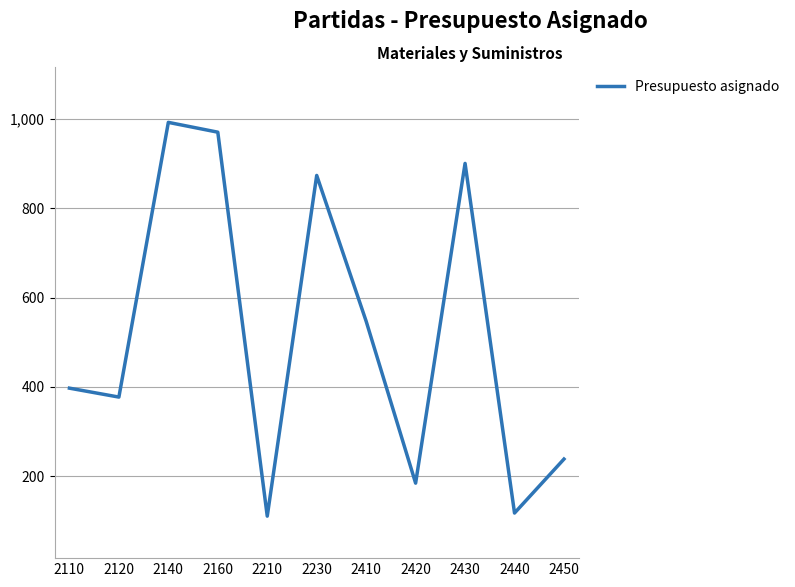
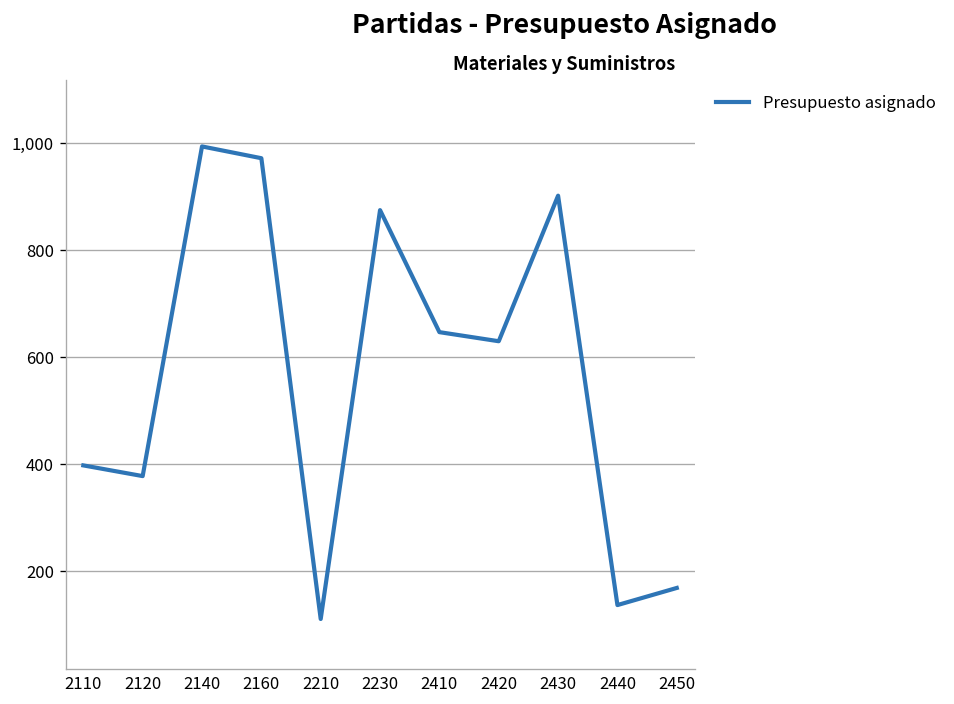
  {
    "2110": 400,
    "2120": 380,
    "2140": 990,
    "2160": 970,
    "2210": 110,
    "2230": 870,
-   "2410": 550,
-   "2420": 180,
+   "2410": 650,
+   "2420": 630,
    "2430": 900,
-   "2440": 120,
-   "2450": 240
+   "2440": 140,
+   "2450": 170
  }
